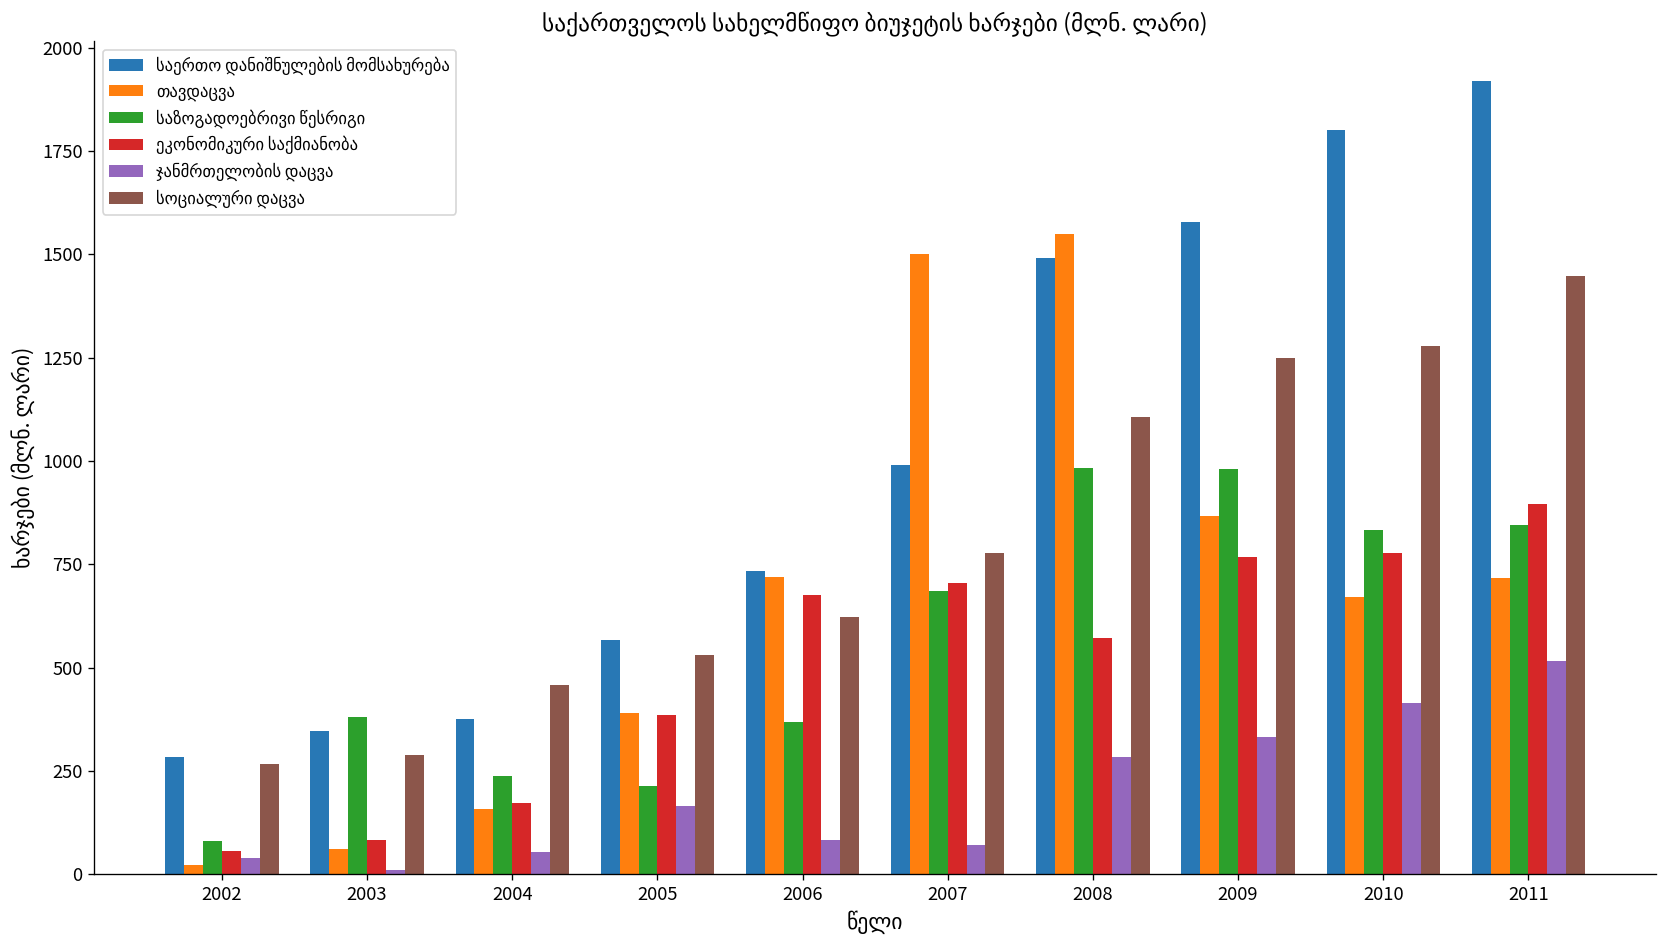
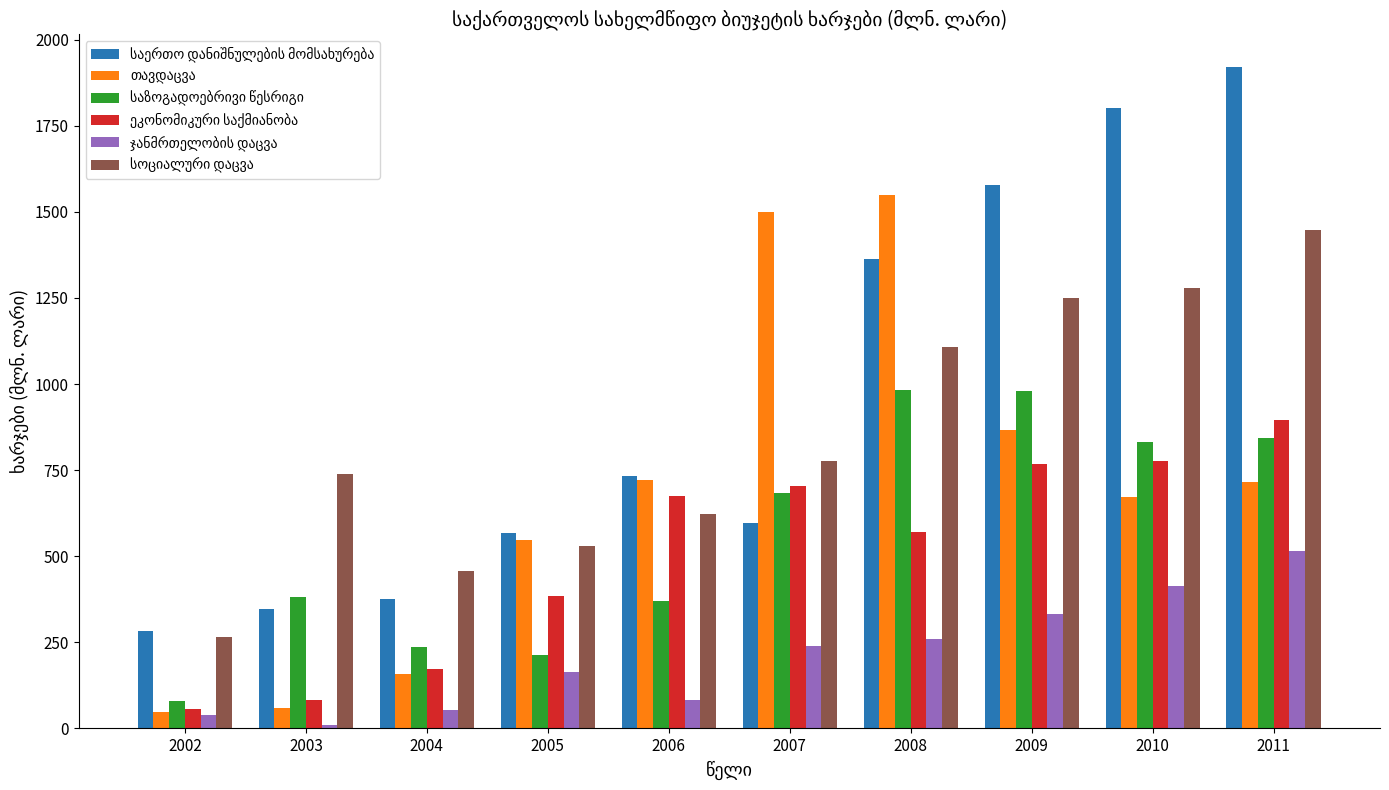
  {
    "საერთო დანიშნულების მომსახურება": {
      "2002": 280,
      "2003": 350,
      "2004": 380,
      "2005": 570,
      "2006": 730,
-     "2007": 990,
-     "2008": 1490,
+     "2007": 600,
+     "2008": 1360,
      "2009": 1580,
      "2010": 1800,
      "2011": 1920
    },
    "თავდაცვა": {
-     "2002": 20,
+     "2002": 50,
      "2003": 60,
      "2004": 160,
-     "2005": 390,
+     "2005": 550,
      "2006": 720,
      "2007": 1500,
      "2008": 1550,
      "2009": 870,
      "2010": 670,
      "2011": 720
    },
    "საზოგადოებრივი წესრიგი": {
      "2002": 80,
      "2003": 380,
      "2004": 240,
      "2005": 210,
      "2006": 370,
      "2007": 680,
      "2008": 980,
      "2009": 980,
      "2010": 830,
      "2011": 840
    },
    "ეკონომიკური საქმიანობა": {
      "2002": 60,
      "2003": 80,
      "2004": 170,
      "2005": 380,
      "2006": 680,
      "2007": 700,
      "2008": 570,
      "2009": 770,
      "2010": 780,
      "2011": 900
    },
    "ჯანმრთელობის დაცვა": {
      "2002": 40,
      "2003": 10,
      "2004": 50,
      "2005": 170,
      "2006": 80,
-     "2007": 70,
-     "2008": 280,
+     "2007": 240,
+     "2008": 260,
      "2009": 330,
      "2010": 420,
      "2011": 520
    },
    "სოციალური დაცვა": {
      "2002": 270,
-     "2003": 290,
+     "2003": 740,
      "2004": 460,
      "2005": 530,
      "2006": 620,
      "2007": 780,
      "2008": 1110,
      "2009": 1250,
      "2010": 1280,
      "2011": 1450
    }
  }
